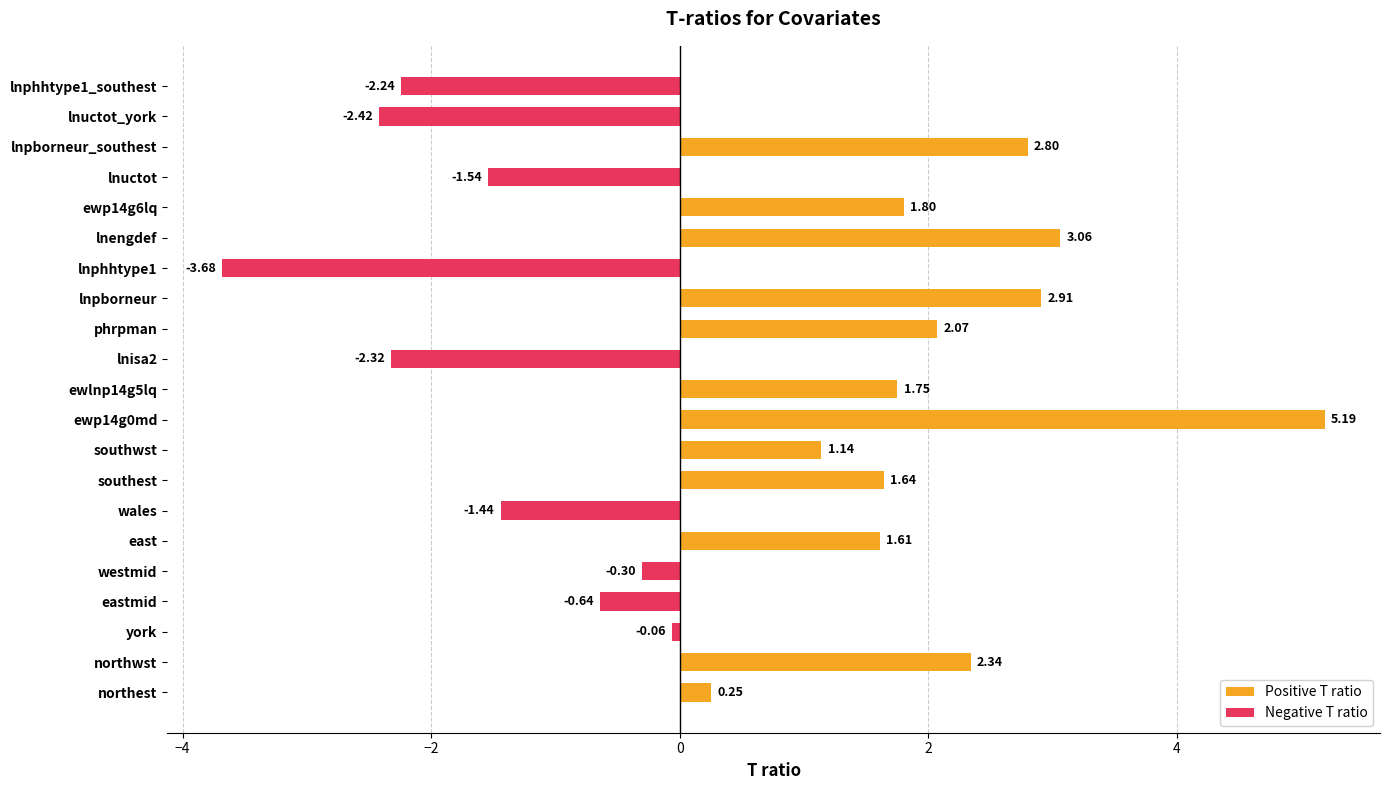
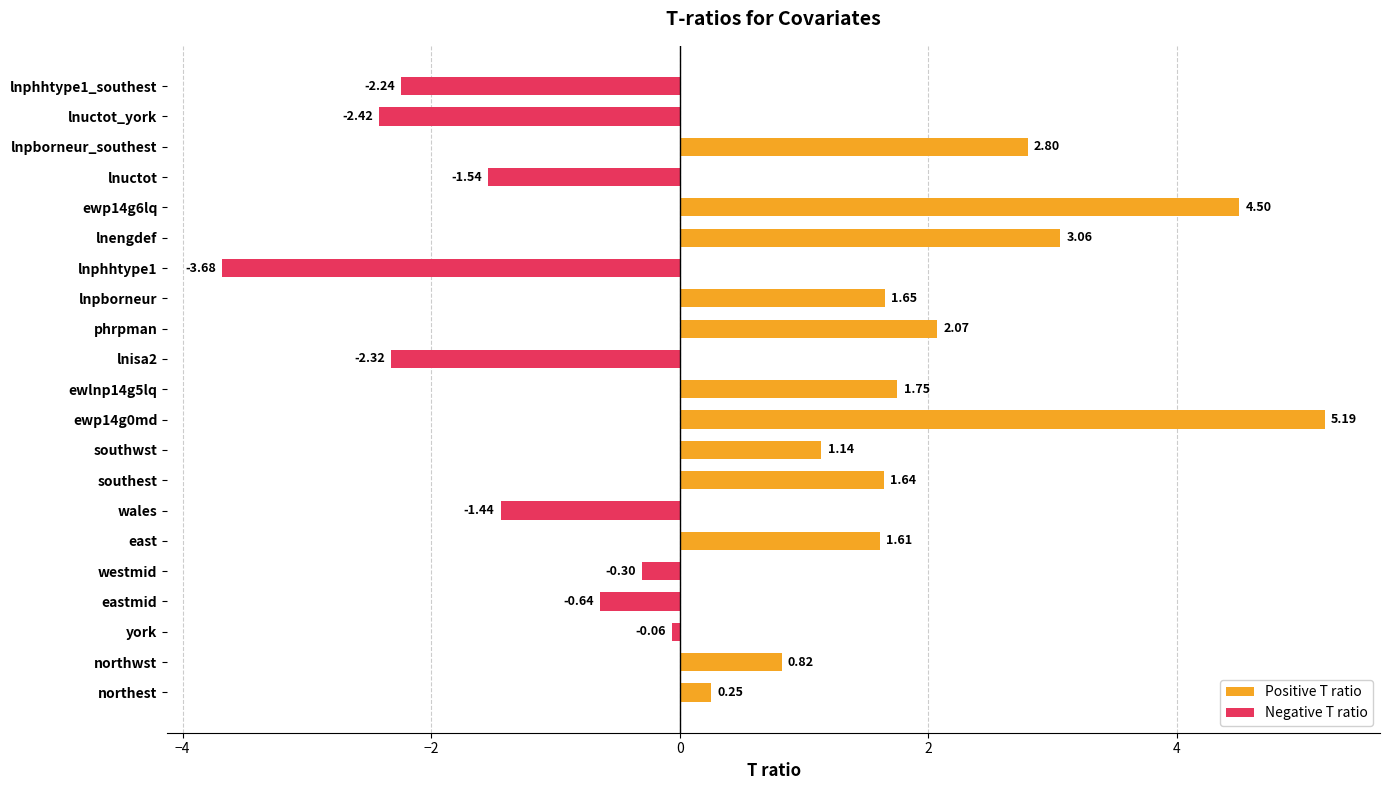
  {
    "Positive T ratio": {
      "lnpborneur_southest": 2.80,
-     "ewp14g6lq": 1.80,
+     "ewp14g6lq": 4.50,
      "lnengdef": 3.06,
-     "lnpborneur": 2.91,
+     "lnpborneur": 1.65,
      "phrpman": 2.07,
      "ewlnp14g5lq": 1.75,
      "ewp14g0md": 5.19,
      "southwst": 1.14,
      "southest": 1.64,
      "east": 1.61,
-     "northwst": 2.34,
+     "northwst": 0.82,
      "northest": 0.25
    },
    "Negative T ratio": {
      "lnphhtype1_southest": -2.24,
      "lnuctot_york": -2.42,
      "lnuctot": -1.54,
      "lnphhtype1": -3.68,
      "lnisa2": -2.32,
      "wales": -1.44,
      "westmid": -0.30,
      "eastmid": -0.64,
      "york": -0.06
    }
  }
